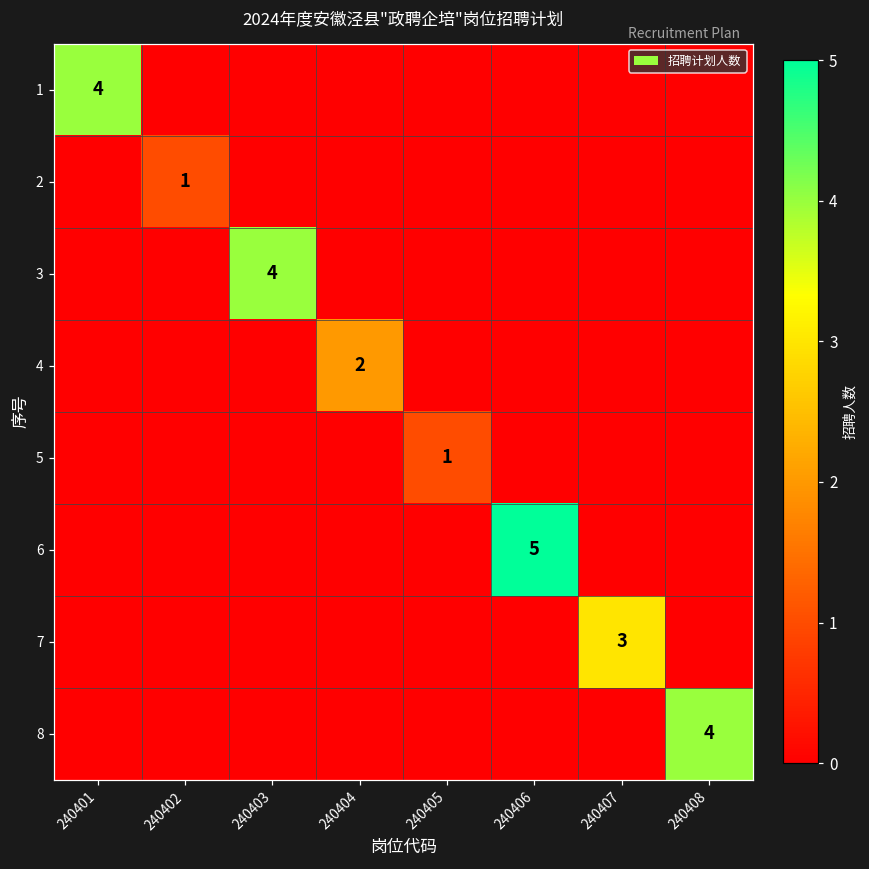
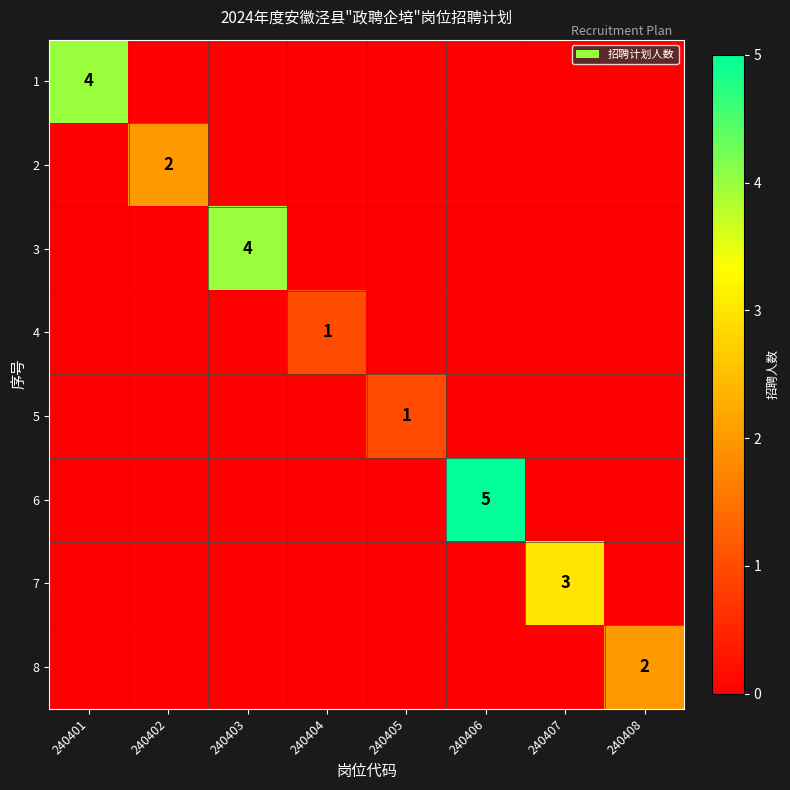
  {
    "1": {
      "240401": 4
    },
    "2": {
-     "240402": 1
+     "240402": 2
    },
    "3": {
      "240403": 4
    },
    "4": {
-     "240404": 2
+     "240404": 1
    },
    "5": {
      "240405": 1
    },
    "6": {
      "240406": 5
    },
    "7": {
      "240407": 3
    },
    "8": {
-     "240408": 4
+     "240408": 2
    }
  }
